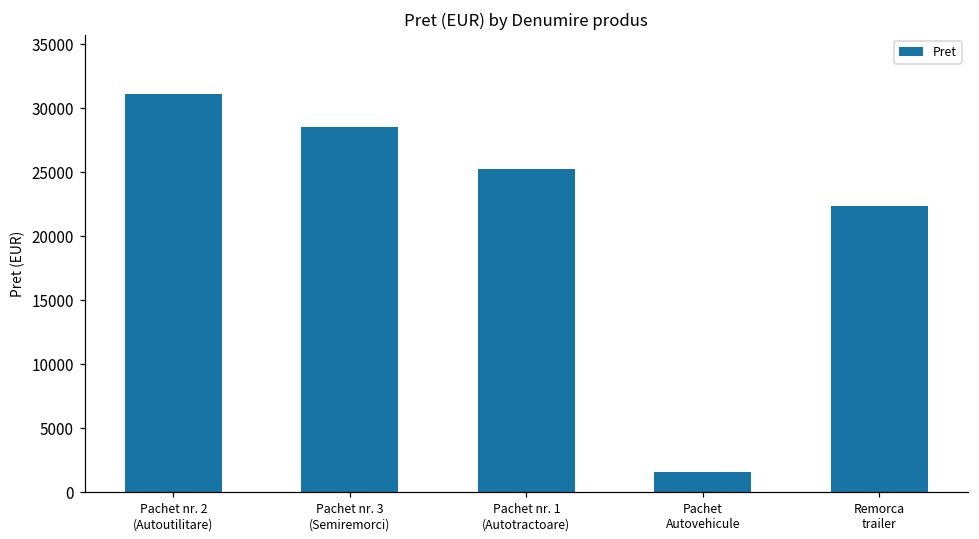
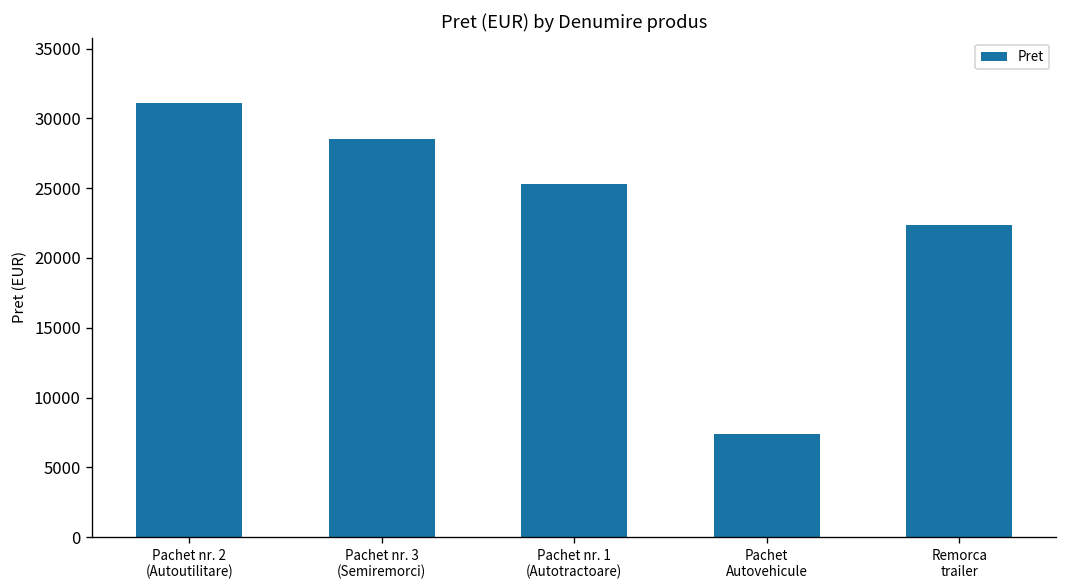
  {
    "Pachet nr. 2 (Autoutilitare)": 31100,
    "Pachet nr. 3 (Semiremorci)": 28500,
    "Pachet nr. 1 (Autotractoare)": 25300,
-   "Pachet Autovehicule": 1600,
+   "Pachet Autovehicule": 7400,
    "Remorca trailer": 22300
  }
